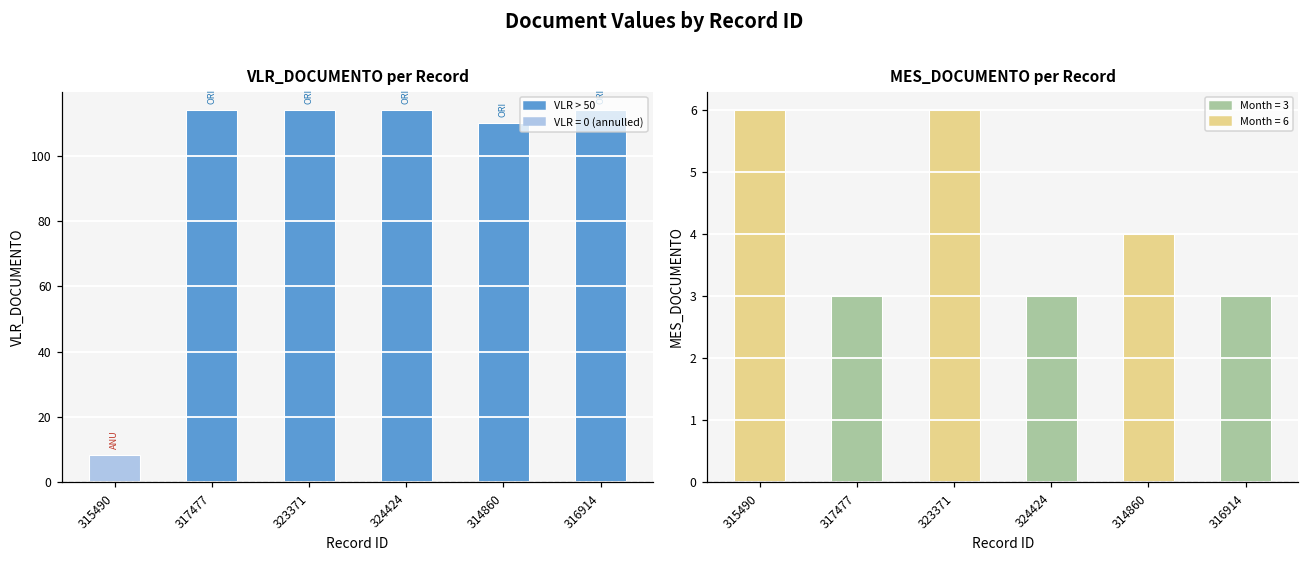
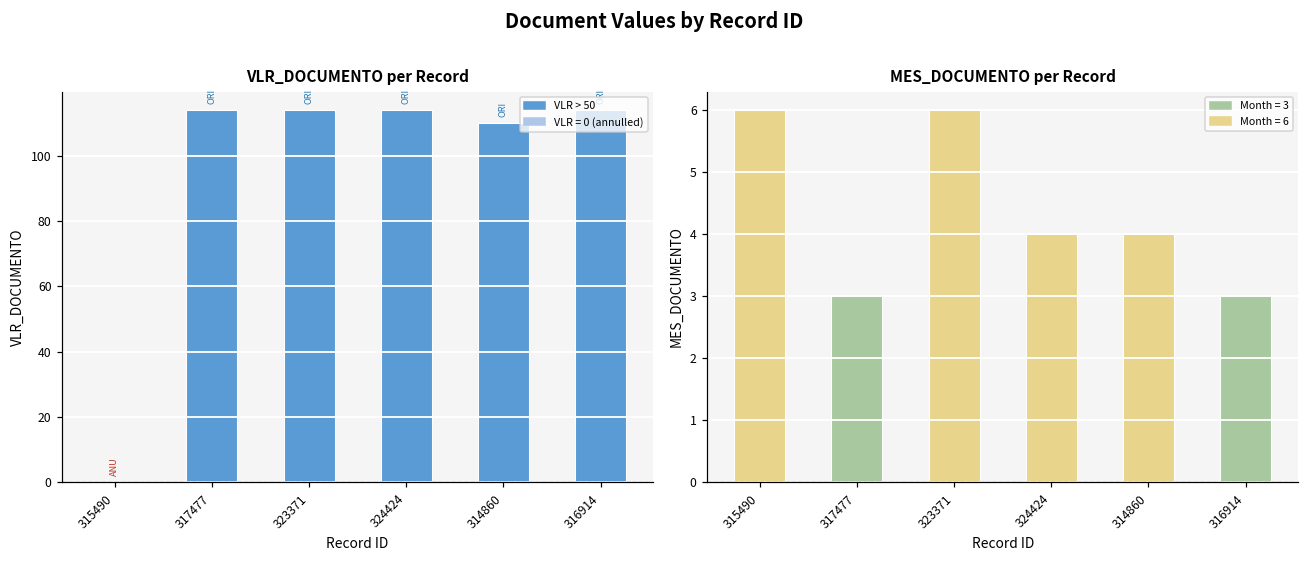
  {
    "VLR_DOCUMENTO per Record": {
-     "315490": 8,
+     "315490": 0,
      "317477": 114,
      "323371": 114,
      "324424": 114,
      "314860": 110
    },
    "MES_DOCUMENTO per Record": {
      "315490": 6,
      "317477": 3,
      "323371": 6,
-     "324424": 3,
+     "324424": 4,
      "314860": 4,
      "316914": 3
    }
  }
